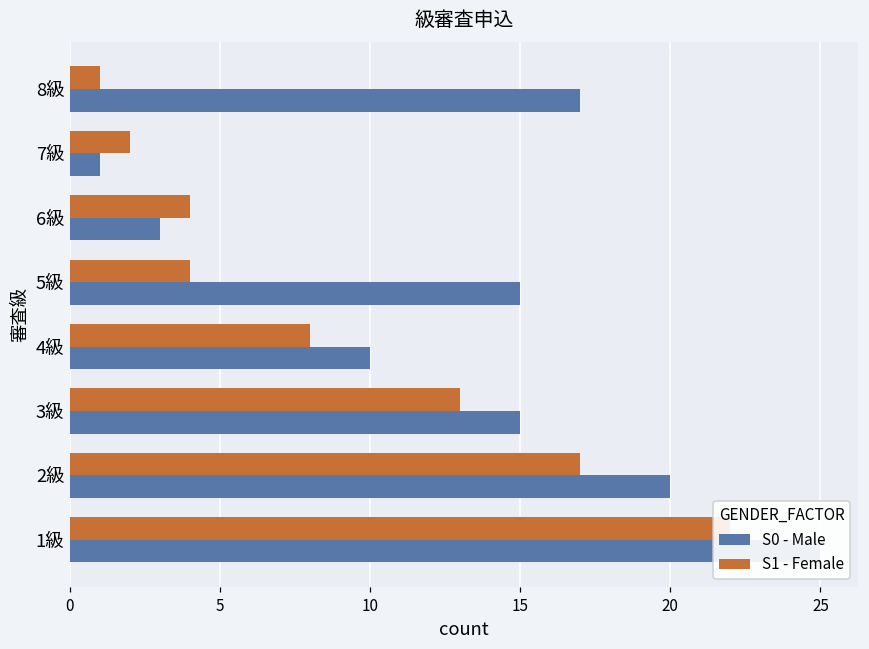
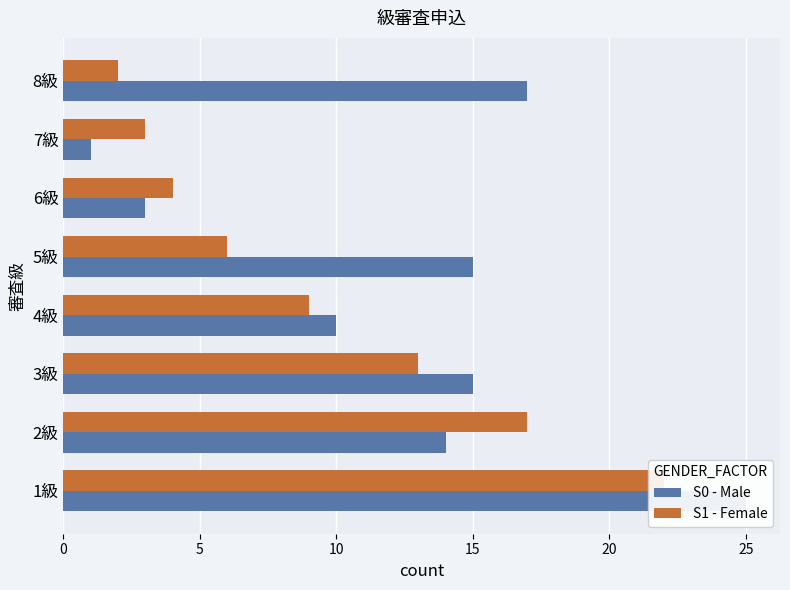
  {
    "S0 - Male": {
      "8級": 17,
      "7級": 1,
      "6級": 3,
      "5級": 15,
      "4級": 10,
      "3級": 15,
-     "2級": 20
+     "2級": 14
    },
    "S1 - Female": {
-     "8級": 1,
-     "7級": 2,
+     "8級": 2,
+     "7級": 3,
      "6級": 4,
-     "5級": 4,
-     "4級": 8,
+     "5級": 6,
+     "4級": 9,
      "3級": 13,
      "2級": 17
    }
  }
